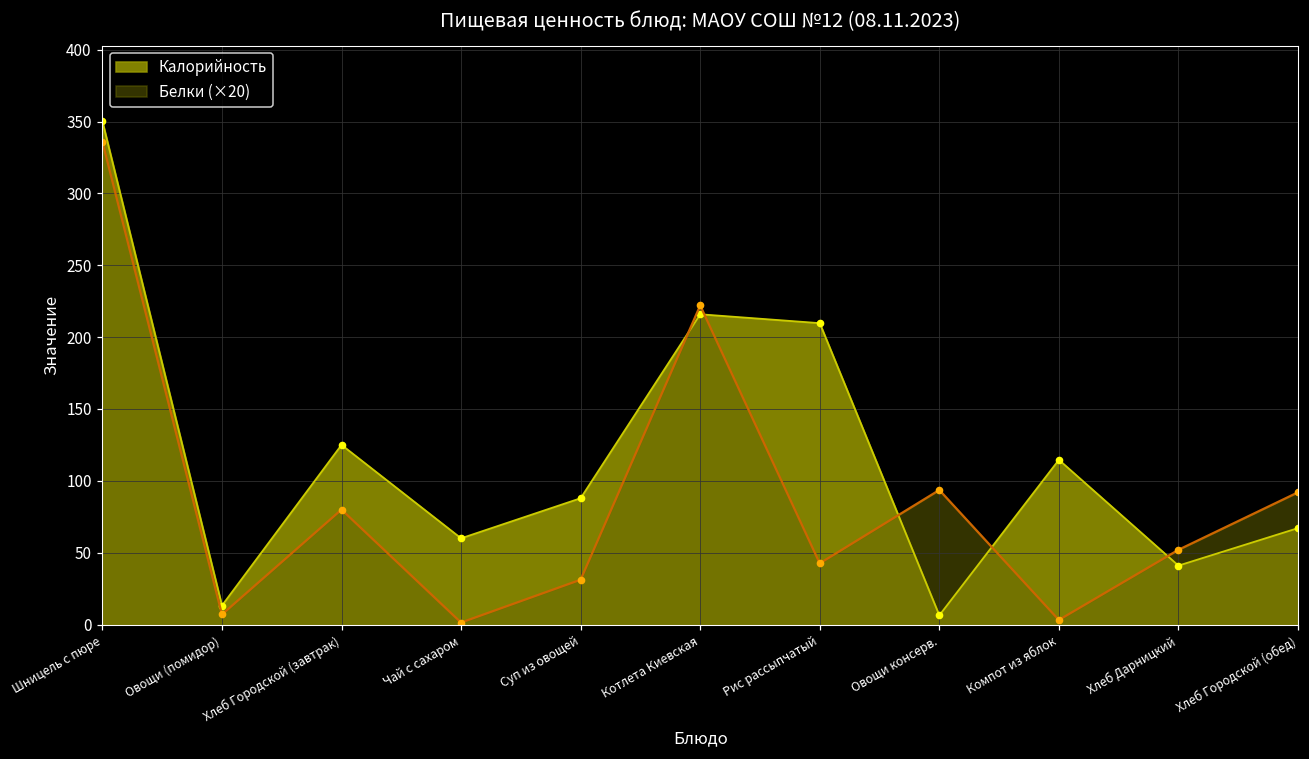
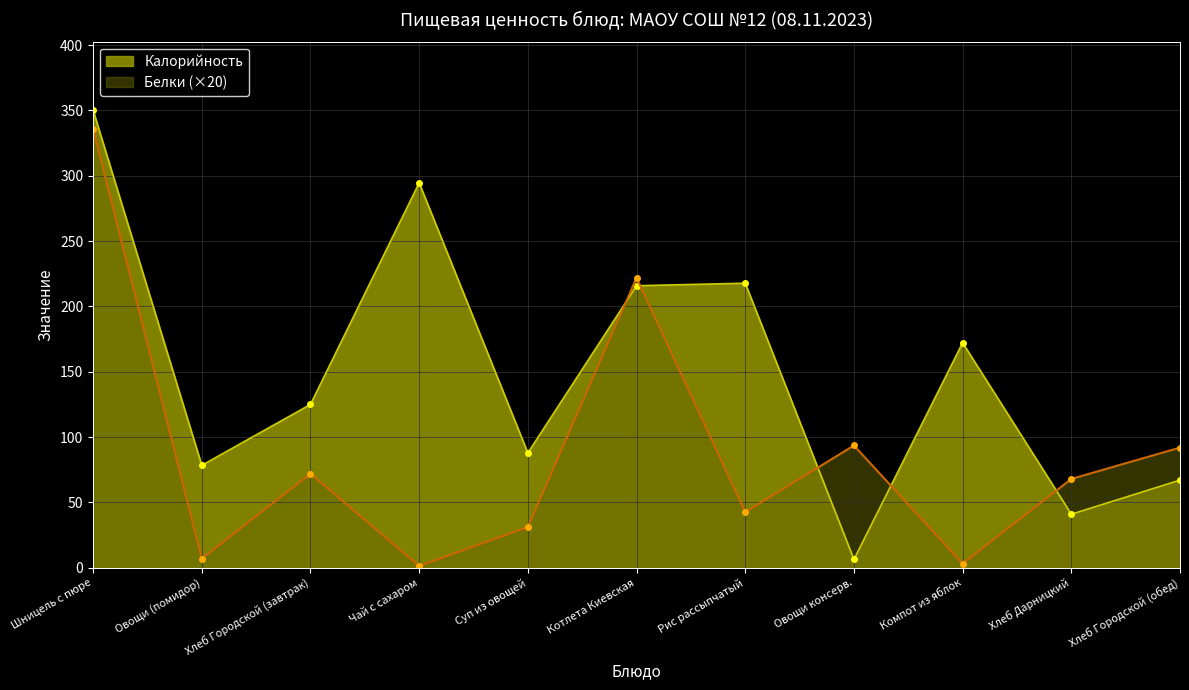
  {
    "Калорийность": {
      "Шницель с пюре": 350,
-     "Овощи (помидор)": 13,
+     "Овощи (помидор)": 78,
      "Хлеб Городской (завтрак)": 125,
-     "Чай с сахаром": 60,
+     "Чай с сахаром": 295,
      "Суп из овощей": 88,
      "Котлета Киевская": 216,
-     "Рис рассыпчатый": 210,
+     "Рис рассыпчатый": 218,
      "Овощи консерв.": 6,
-     "Компот из яблок": 115,
+     "Компот из яблок": 172,
      "Хлеб Дарницкий": 41,
      "Хлеб Городской (обед)": 67
    },
    "Белки (×20)": {
      "Шницель с пюре": 336,
      "Овощи (помидор)": 7,
-     "Хлеб Городской (завтрак)": 80,
+     "Хлеб Городской (завтрак)": 72,
      "Чай с сахаром": 1,
      "Суп из овощей": 31,
      "Котлета Киевская": 222,
      "Рис рассыпчатый": 43,
      "Овощи консерв.": 94,
      "Компот из яблок": 3,
-     "Хлеб Дарницкий": 52,
+     "Хлеб Дарницкий": 68,
      "Хлеб Городской (обед)": 92
    }
  }
